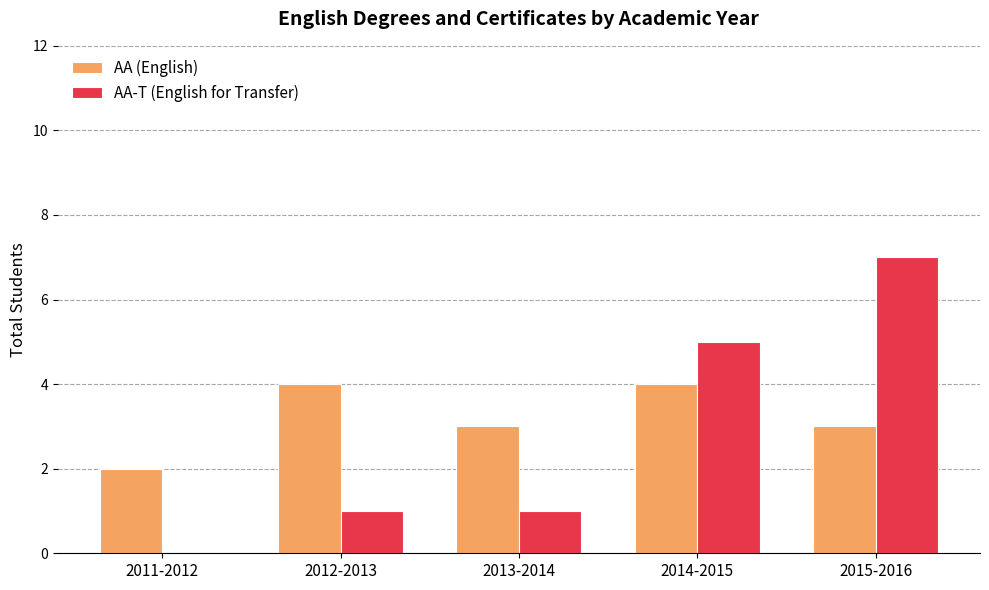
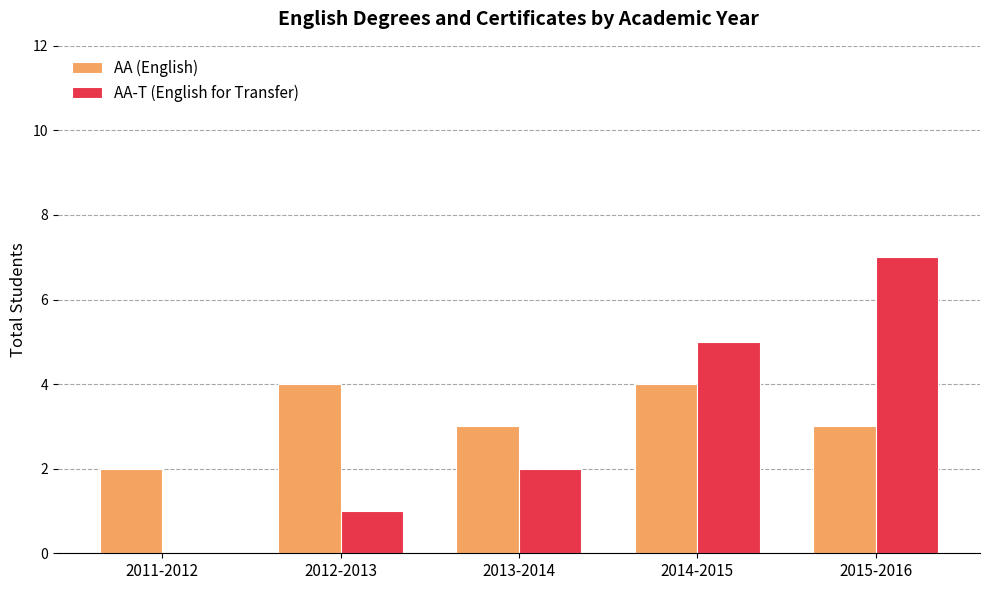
  {
    "AA (English)": {
      "2011-2012": 2,
      "2012-2013": 4,
      "2013-2014": 3,
      "2014-2015": 4,
      "2015-2016": 3
    },
    "AA-T (English for Transfer)": {
      "2011-2012": 0,
      "2012-2013": 1,
-     "2013-2014": 1,
+     "2013-2014": 2,
      "2014-2015": 5,
      "2015-2016": 7
    }
  }
